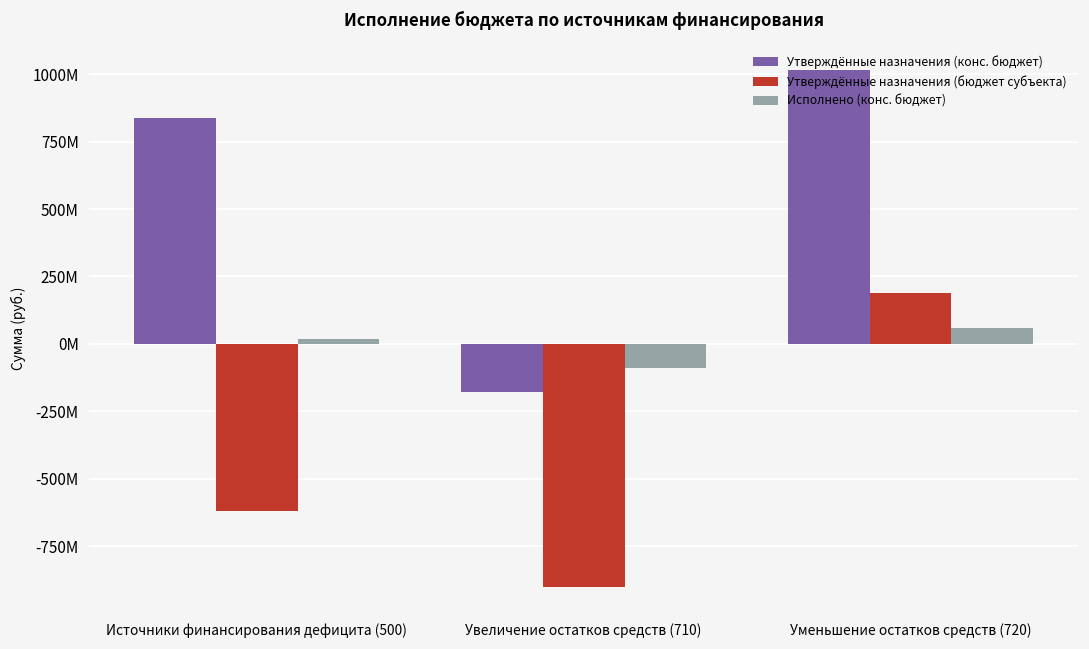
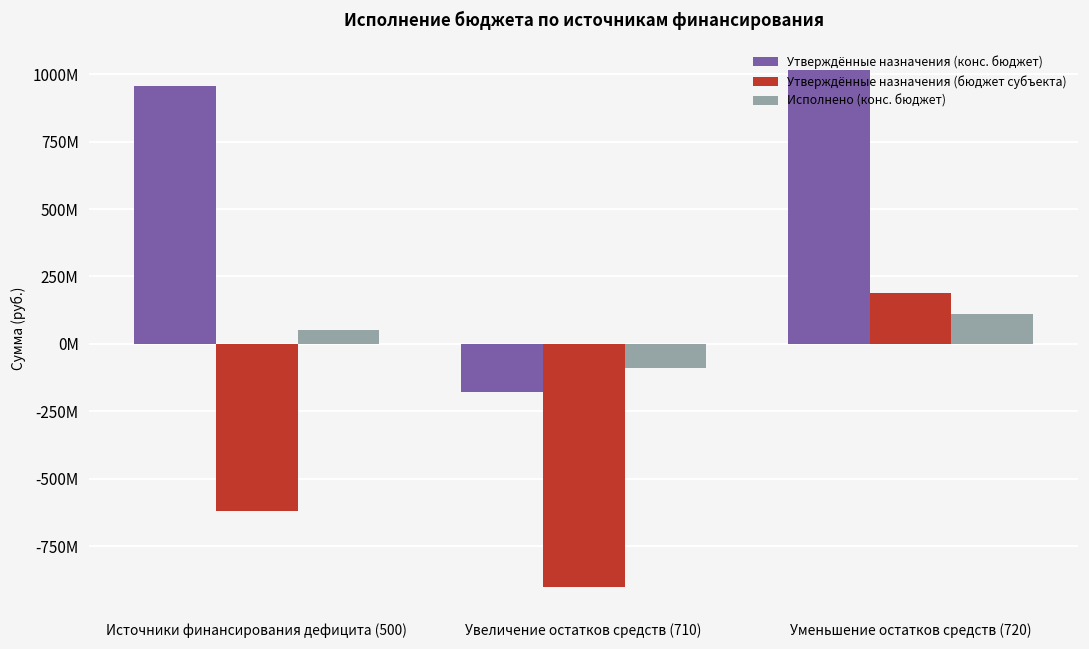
  {
    "Утверждённые назначения (конс. бюджет)": {
-     "Источники финансирования дефицита (500)": 840000000,
+     "Источники финансирования дефицита (500)": 960000000,
      "Увеличение остатков средств (710)": -180000000,
      "Уменьшение остатков средств (720)": 1020000000
    },
    "Утверждённые назначения (бюджет субъекта)": {
      "Источники финансирования дефицита (500)": -620000000,
      "Увеличение остатков средств (710)": -900000000,
      "Уменьшение остатков средств (720)": 190000000
    },
    "Исполнено (конс. бюджет)": {
-     "Источники финансирования дефицита (500)": 20000000,
+     "Источники финансирования дефицита (500)": 50000000,
      "Увеличение остатков средств (710)": -90000000,
-     "Уменьшение остатков средств (720)": 60000000
+     "Уменьшение остатков средств (720)": 110000000
    }
  }
